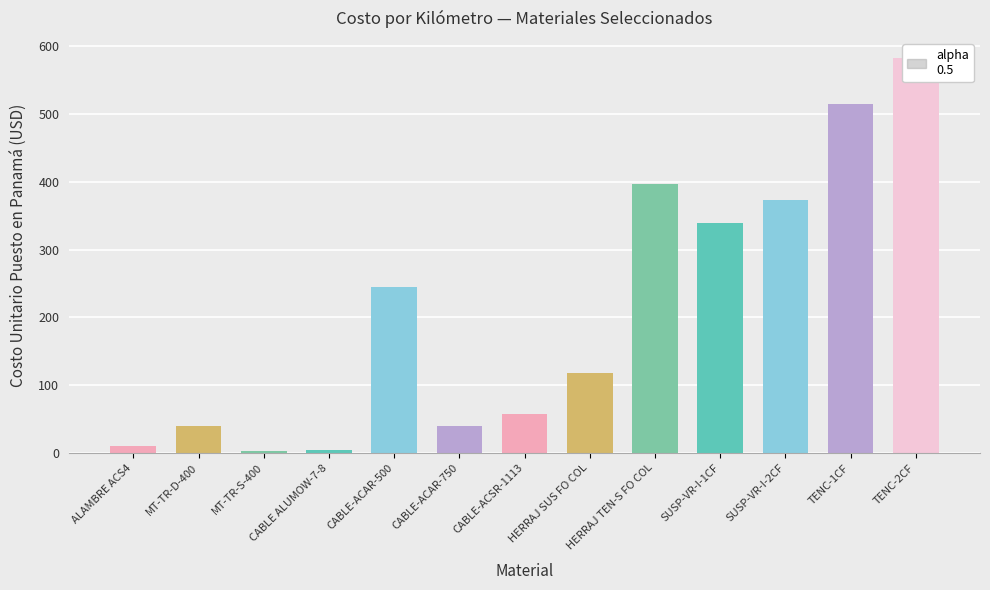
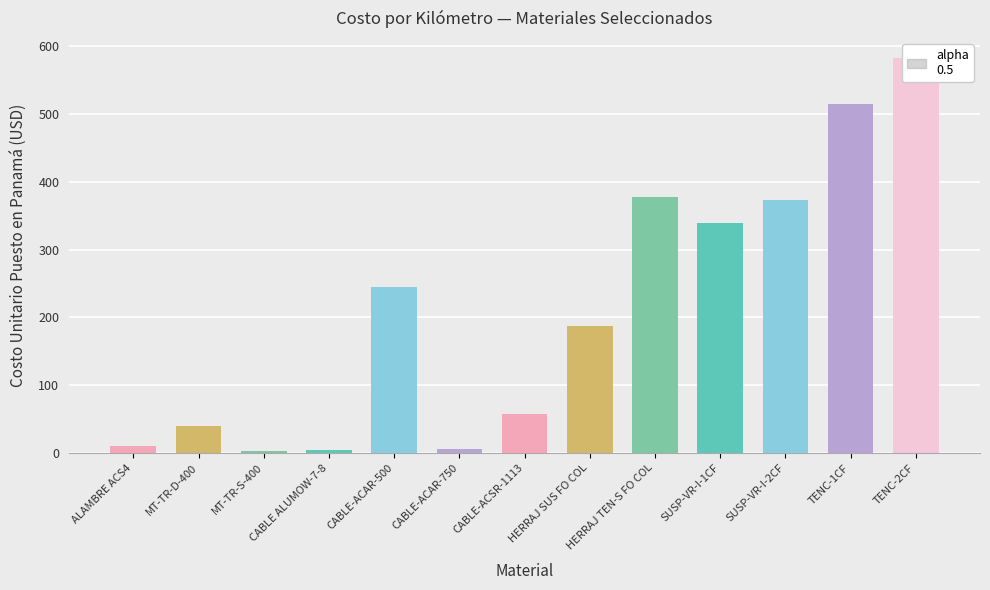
  {
    "ALAMBRE ACS4": 10,
    "MT-TR-D-400": 40,
    "CABLE ALUMOW-7-8": 0,
    "CABLE-ACAR-500": 240,
-   "CABLE-ACAR-750": 40,
+   "CABLE-ACAR-750": 10,
    "CABLE-ACSR-1113": 60,
-   "HERRAJ SUS FO COL": 120,
-   "HERRAJ TEN-S FO COL": 400,
+   "HERRAJ SUS FO COL": 190,
+   "HERRAJ TEN-S FO COL": 380,
    "SUSP-VR-I-1CF": 340,
    "SUSP-VR-I-2CF": 370,
    "TENC-1CF": 520
  }
